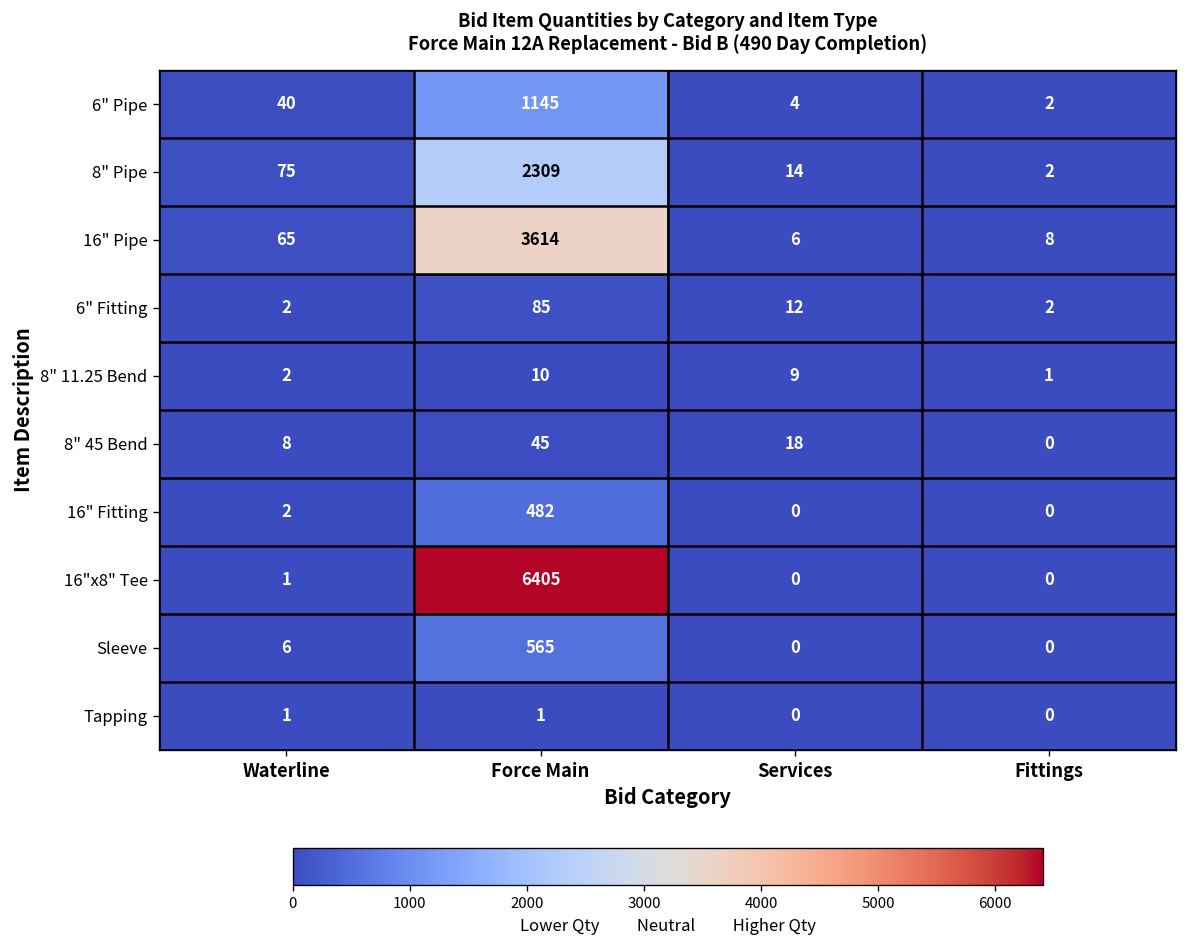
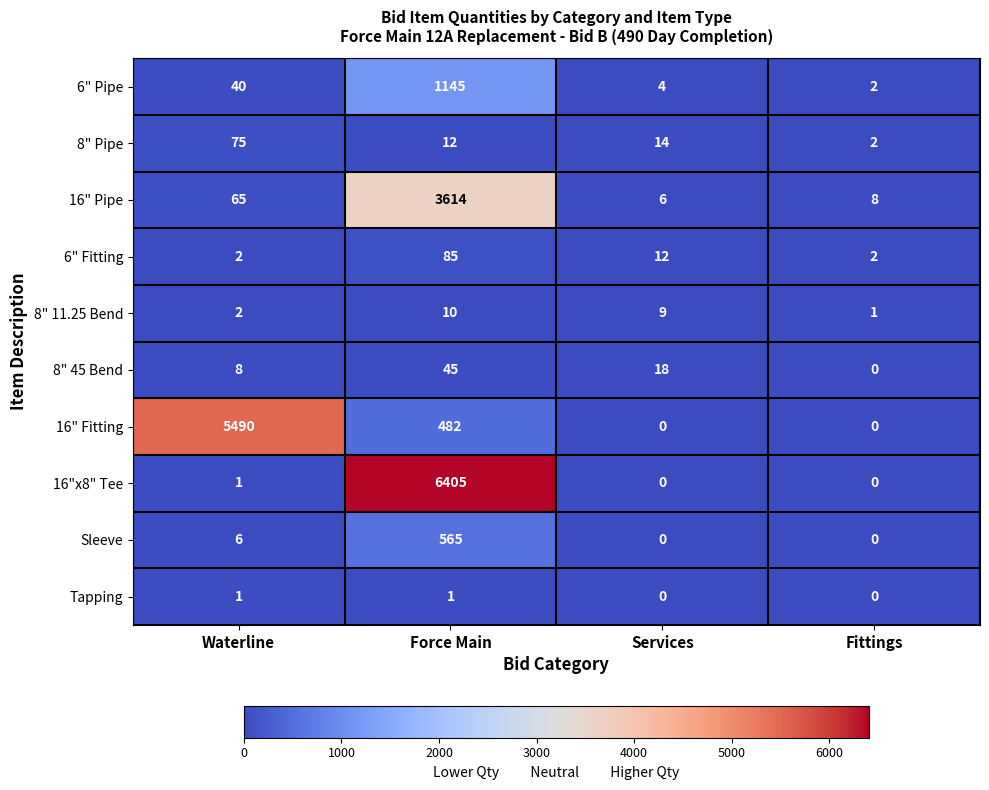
  {
    "6\" Pipe": {
      "Waterline": 40,
      "Force Main": 1145,
      "Services": 4,
      "Fittings": 2
    },
    "8\" Pipe": {
      "Waterline": 75,
-     "Force Main": 2309,
+     "Force Main": 12,
      "Services": 14,
      "Fittings": 2
    },
    "16\" Pipe": {
      "Waterline": 65,
      "Force Main": 3614,
      "Services": 6,
      "Fittings": 8
    },
    "6\" Fitting": {
      "Waterline": 2,
      "Force Main": 85,
      "Services": 12,
      "Fittings": 2
    },
    "8\" 11.25 Bend": {
      "Waterline": 2,
      "Force Main": 10,
      "Services": 9,
      "Fittings": 1
    },
    "8\" 45 Bend": {
      "Waterline": 8,
      "Force Main": 45,
      "Services": 18,
      "Fittings": 0
    },
    "16\" Fitting": {
-     "Waterline": 2,
+     "Waterline": 5490,
      "Force Main": 482,
      "Services": 0,
      "Fittings": 0
    },
    "16\"x8\" Tee": {
      "Waterline": 1,
      "Force Main": 6405,
      "Services": 0,
      "Fittings": 0
    },
    "Sleeve": {
      "Waterline": 6,
      "Force Main": 565,
      "Services": 0,
      "Fittings": 0
    },
    "Tapping": {
      "Waterline": 1,
      "Force Main": 1,
      "Services": 0,
      "Fittings": 0
    }
  }
